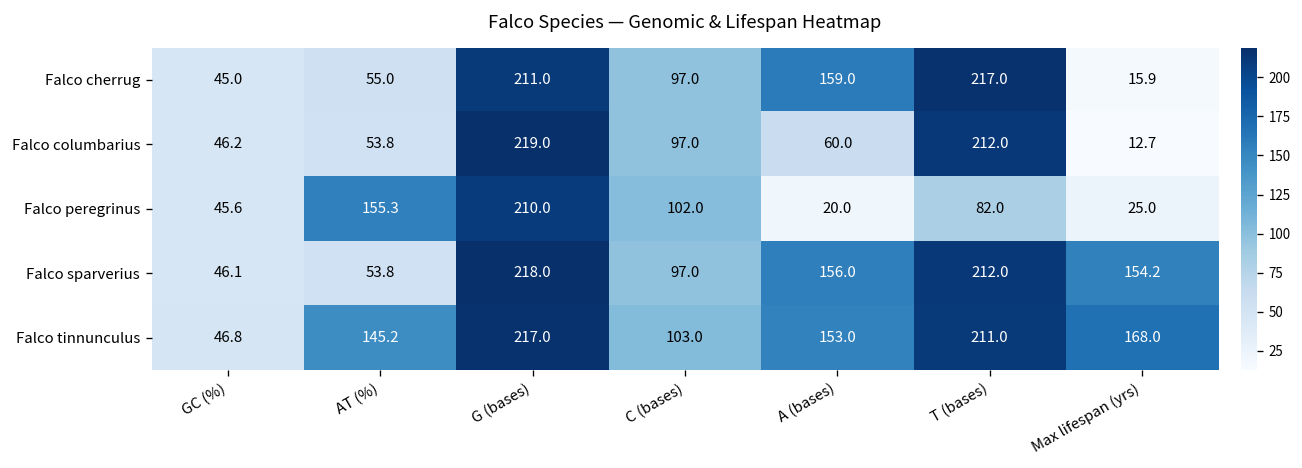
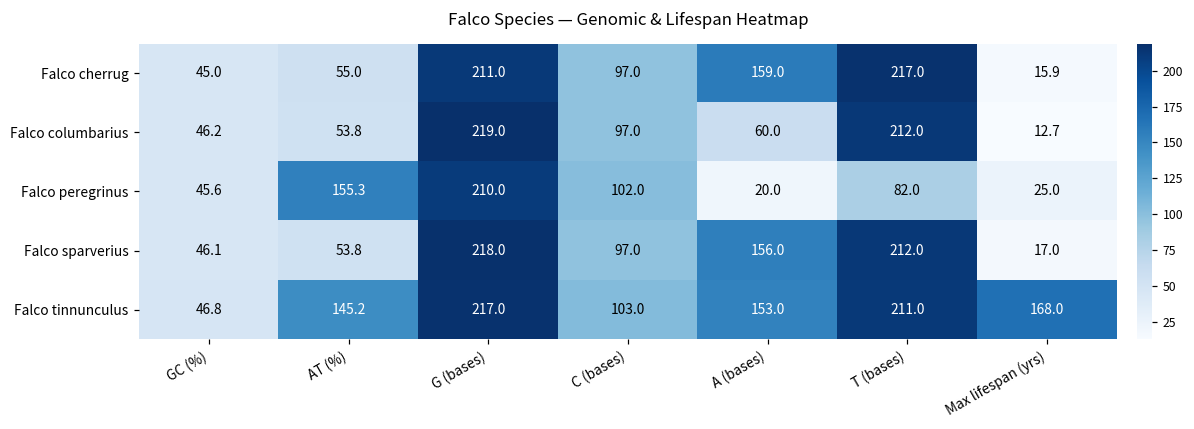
  {
    "Falco cherrug": {
      "GC (%)": 45.0,
      "AT (%)": 55.0,
      "G (bases)": 211.0,
      "C (bases)": 97.0,
      "A (bases)": 159.0,
      "T (bases)": 217.0,
      "Max lifespan (yrs)": 15.9
    },
    "Falco columbarius": {
      "GC (%)": 46.2,
      "AT (%)": 53.8,
      "G (bases)": 219.0,
      "C (bases)": 97.0,
      "A (bases)": 60.0,
      "T (bases)": 212.0,
      "Max lifespan (yrs)": 12.7
    },
    "Falco peregrinus": {
      "GC (%)": 45.6,
      "AT (%)": 155.3,
      "G (bases)": 210.0,
      "C (bases)": 102.0,
      "A (bases)": 20.0,
      "T (bases)": 82.0,
      "Max lifespan (yrs)": 25.0
    },
    "Falco sparverius": {
      "GC (%)": 46.1,
      "AT (%)": 53.8,
      "G (bases)": 218.0,
      "C (bases)": 97.0,
      "A (bases)": 156.0,
      "T (bases)": 212.0,
-     "Max lifespan (yrs)": 154.2
+     "Max lifespan (yrs)": 17.0
    },
    "Falco tinnunculus": {
      "GC (%)": 46.8,
      "AT (%)": 145.2,
      "G (bases)": 217.0,
      "C (bases)": 103.0,
      "A (bases)": 153.0,
      "T (bases)": 211.0,
      "Max lifespan (yrs)": 168.0
    }
  }
